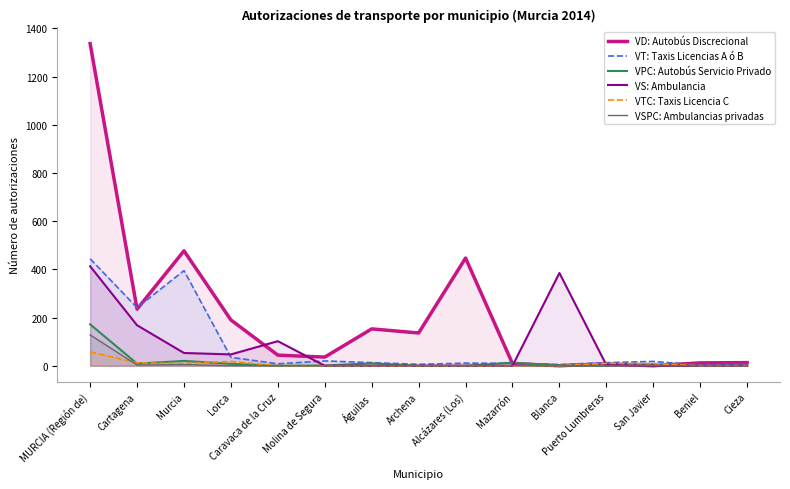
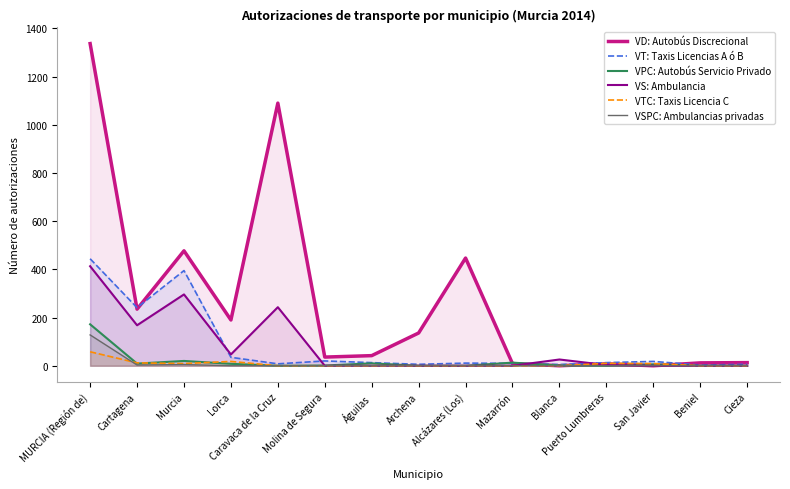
  {
    "VD: Autobús Discrecional": {
      "MURCIA (Región de)": 1340,
      "Murcia": 480,
      "Lorca": 190,
-     "Caravaca de la Cruz": 40,
+     "Caravaca de la Cruz": 1090,
      "Molina de Segura": 40,
-     "Águilas": 150,
+     "Águilas": 40,
      "Archena": 140,
      "Alcázares (Los)": 450
    },
    "VT: Taxis Licencias A ó B": {
      "MURCIA (Región de)": 440,
      "Murcia": 400,
      "Lorca": 40,
      "Molina de Segura": 20,
      "Alcázares (Los)": 10
    },
    "VPC: Autobús Servicio Privado": {
      "MURCIA (Región de)": 170,
      "Murcia": 20
    },
    "VS: Ambulancia": {
      "MURCIA (Región de)": 410,
      "Cartagena": 170,
-     "Murcia": 50,
+     "Murcia": 300,
      "Lorca": 50,
-     "Caravaca de la Cruz": 100,
-     "Blanca": 390
+     "Caravaca de la Cruz": 240,
+     "Blanca": 30
    },
    "VTC: Taxis Licencia C": {
      "MURCIA (Región de)": 60
    },
    "VSPC: Ambulancias privadas": {
      "MURCIA (Región de)": 130
    }
  }
